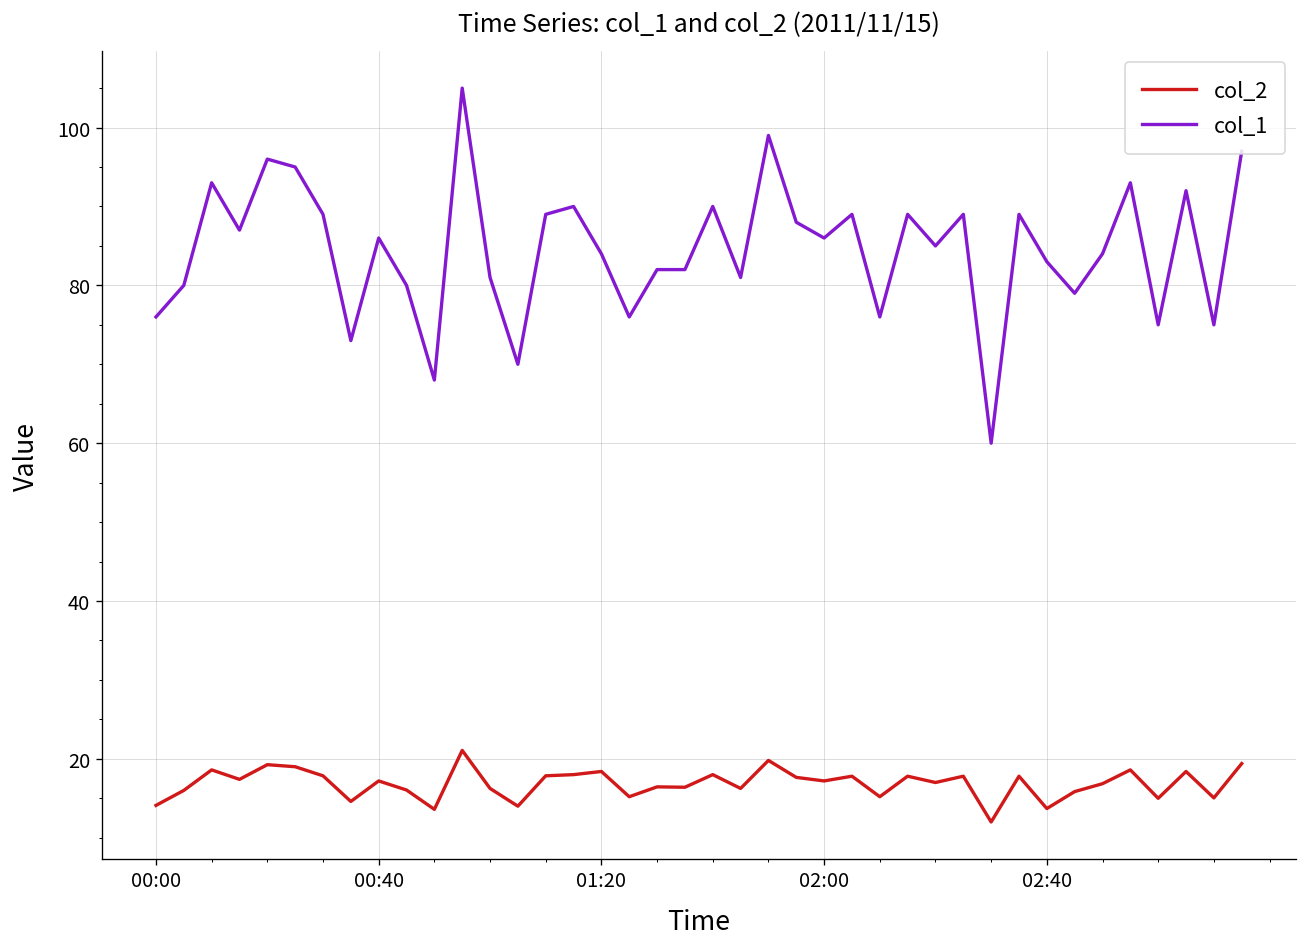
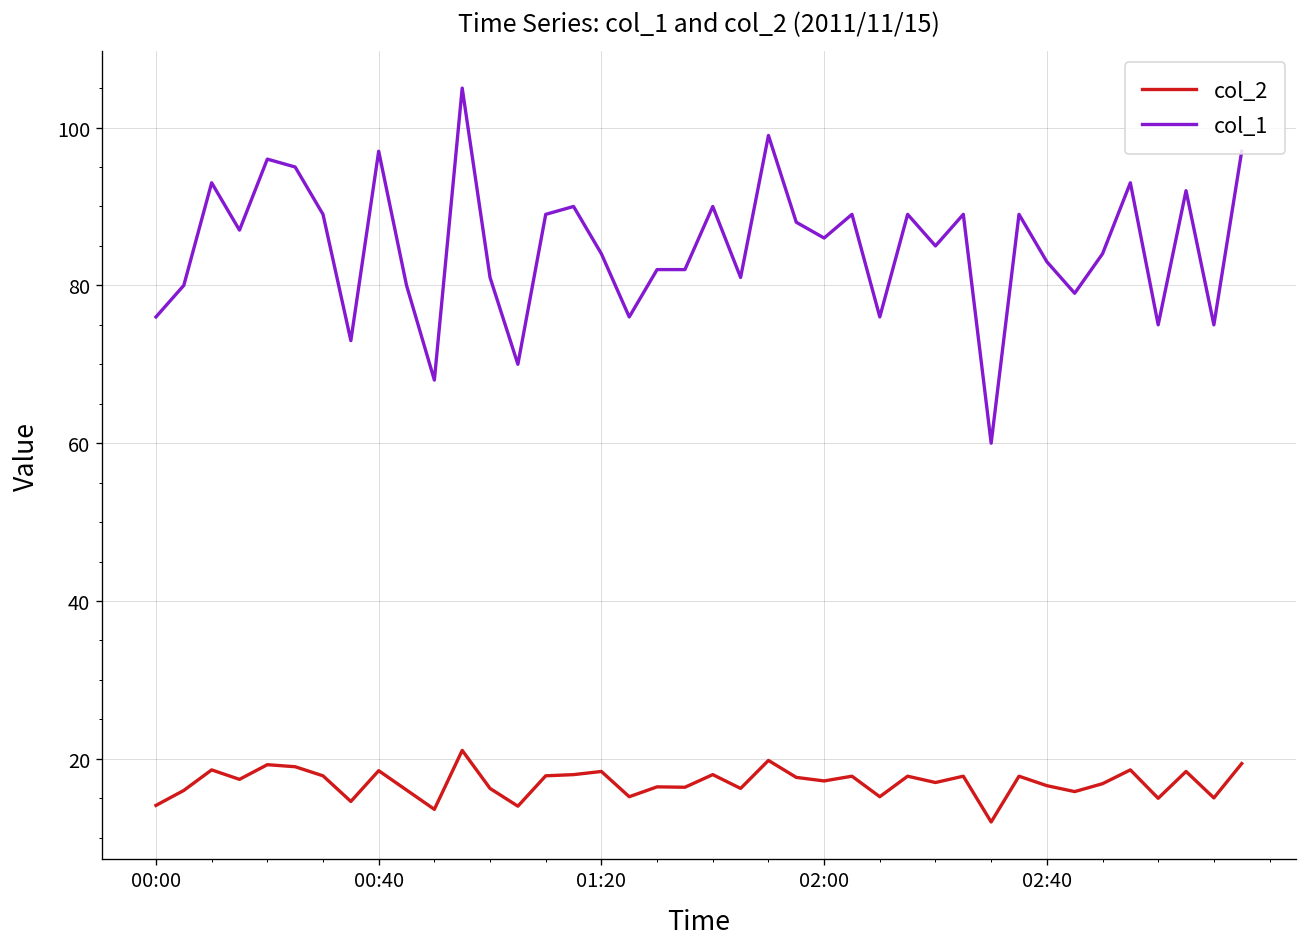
  {
    "col_2": {
      "00:00": 14,
-     "00:40": 17,
+     "00:40": 19,
      "01:20": 18,
      "02:00": 17,
-     "02:40": 14
+     "02:40": 17
    },
    "col_1": {
      "00:00": 76,
-     "00:40": 86,
+     "00:40": 97,
      "01:20": 84,
      "02:00": 86,
      "02:40": 83
    }
  }
